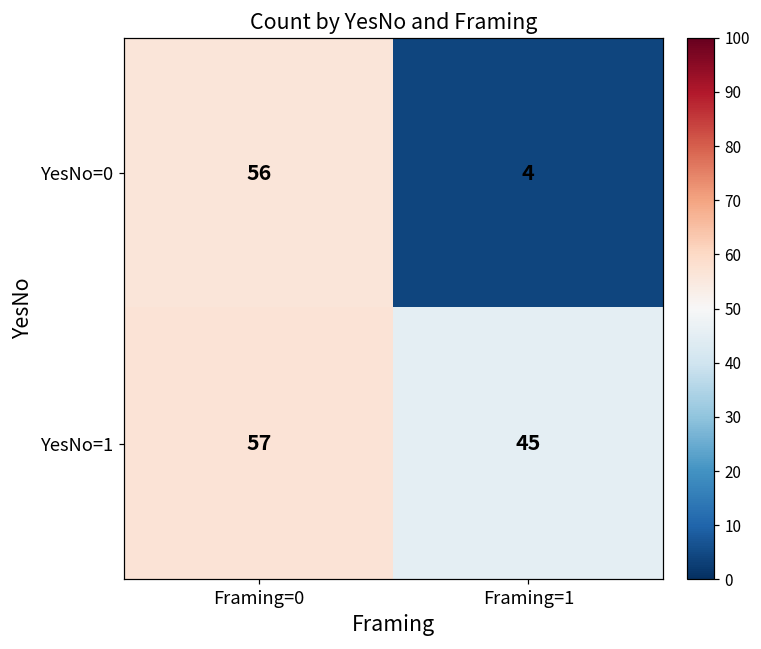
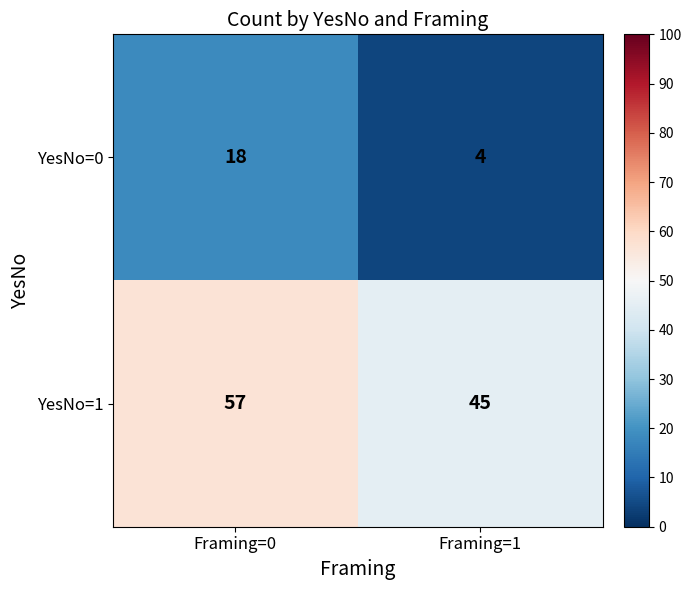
  {
    "YesNo=0": {
-     "Framing=0": 56
+     "Framing=0": 18
    }
  }
